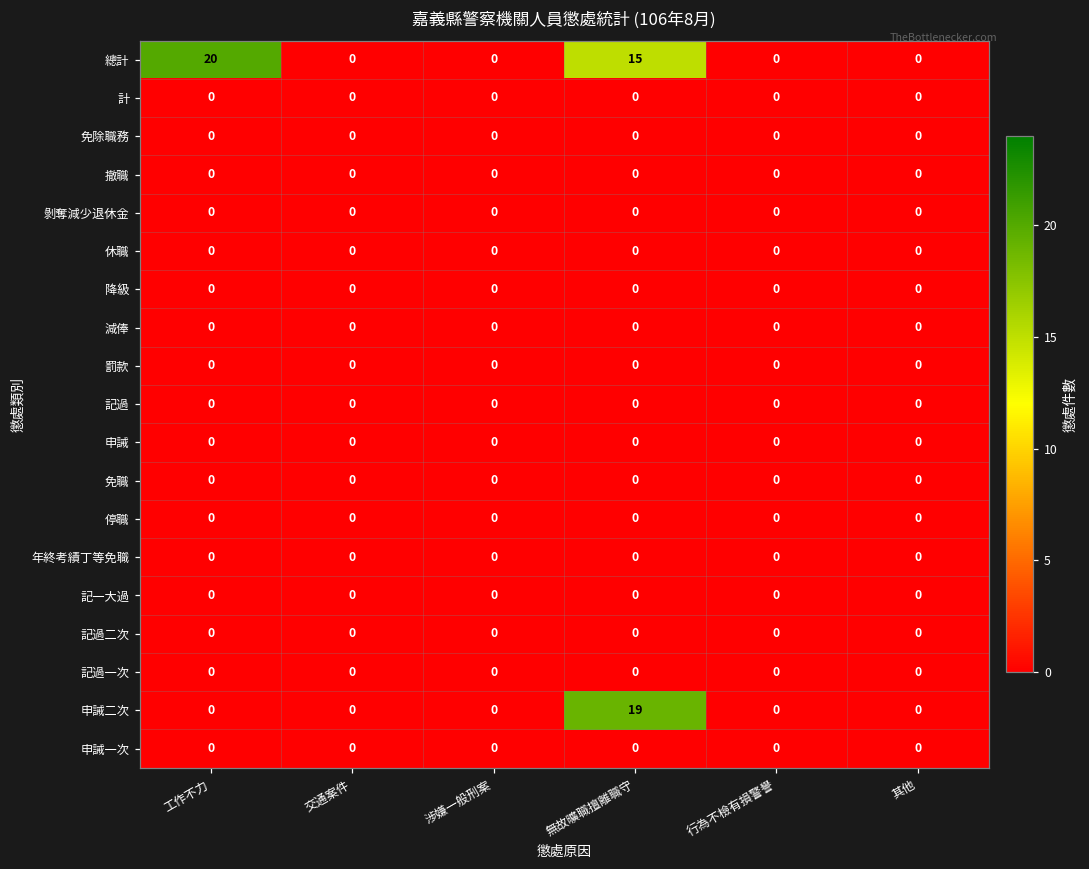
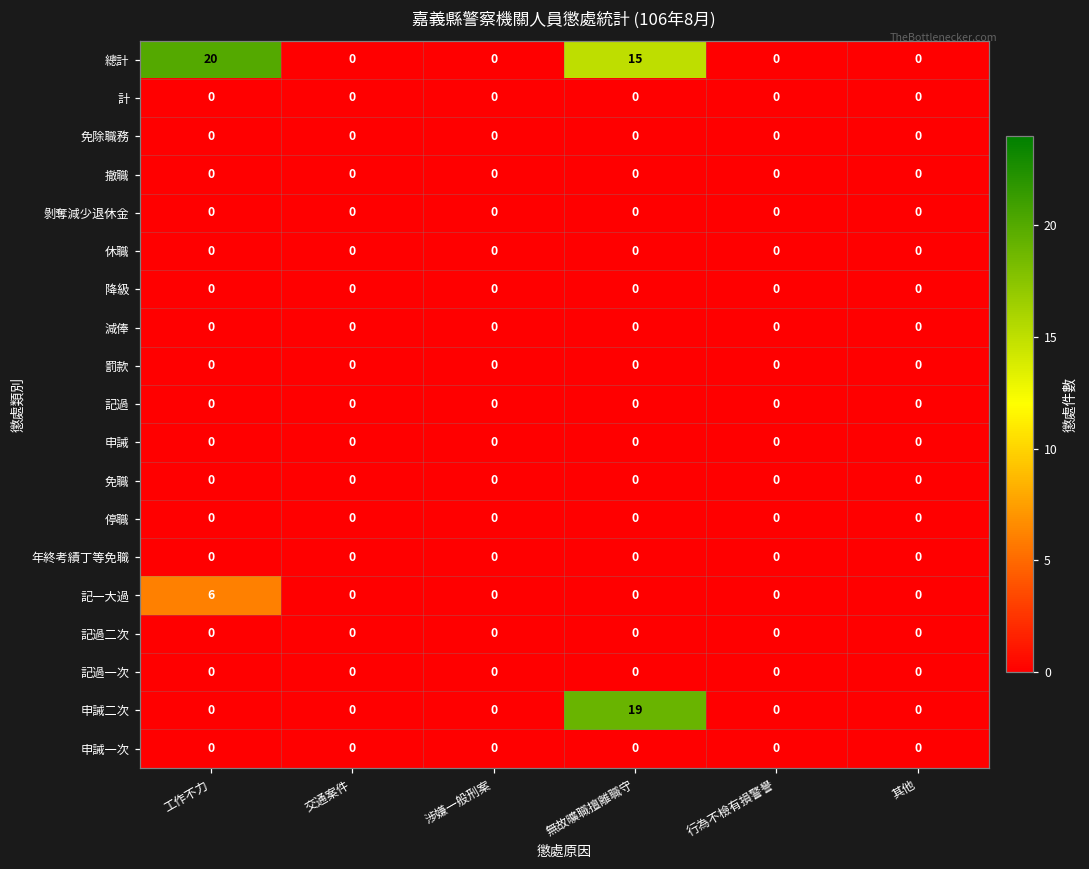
  {
    "總計": {
      "工作不力": 20,
      "交通案件": 0,
      "涉嫌一般刑案": 0,
      "無故曠職擅離職守": 15,
      "行為不檢有損警譽": 0,
      "其他": 0
    },
    "計": {
      "工作不力": 0,
      "交通案件": 0,
      "涉嫌一般刑案": 0,
      "無故曠職擅離職守": 0,
      "行為不檢有損警譽": 0,
      "其他": 0
    },
    "免除職務": {
      "工作不力": 0,
      "交通案件": 0,
      "涉嫌一般刑案": 0,
      "無故曠職擅離職守": 0,
      "行為不檢有損警譽": 0,
      "其他": 0
    },
    "撤職": {
      "工作不力": 0,
      "交通案件": 0,
      "涉嫌一般刑案": 0,
      "無故曠職擅離職守": 0,
      "行為不檢有損警譽": 0,
      "其他": 0
    },
    "剝奪減少退休金": {
      "工作不力": 0,
      "交通案件": 0,
      "涉嫌一般刑案": 0,
      "無故曠職擅離職守": 0,
      "行為不檢有損警譽": 0,
      "其他": 0
    },
    "休職": {
      "工作不力": 0,
      "交通案件": 0,
      "涉嫌一般刑案": 0,
      "無故曠職擅離職守": 0,
      "行為不檢有損警譽": 0,
      "其他": 0
    },
    "降級": {
      "工作不力": 0,
      "交通案件": 0,
      "涉嫌一般刑案": 0,
      "無故曠職擅離職守": 0,
      "行為不檢有損警譽": 0,
      "其他": 0
    },
    "減俸": {
      "工作不力": 0,
      "交通案件": 0,
      "涉嫌一般刑案": 0,
      "無故曠職擅離職守": 0,
      "行為不檢有損警譽": 0,
      "其他": 0
    },
    "罰款": {
      "工作不力": 0,
      "交通案件": 0,
      "涉嫌一般刑案": 0,
      "無故曠職擅離職守": 0,
      "行為不檢有損警譽": 0,
      "其他": 0
    },
    "記過": {
      "工作不力": 0,
      "交通案件": 0,
      "涉嫌一般刑案": 0,
      "無故曠職擅離職守": 0,
      "行為不檢有損警譽": 0,
      "其他": 0
    },
    "申誡": {
      "工作不力": 0,
      "交通案件": 0,
      "涉嫌一般刑案": 0,
      "無故曠職擅離職守": 0,
      "行為不檢有損警譽": 0,
      "其他": 0
    },
    "免職": {
      "工作不力": 0,
      "交通案件": 0,
      "涉嫌一般刑案": 0,
      "無故曠職擅離職守": 0,
      "行為不檢有損警譽": 0,
      "其他": 0
    },
    "停職": {
      "工作不力": 0,
      "交通案件": 0,
      "涉嫌一般刑案": 0,
      "無故曠職擅離職守": 0,
      "行為不檢有損警譽": 0,
      "其他": 0
    },
    "年終考績丁等免職": {
      "工作不力": 0,
      "交通案件": 0,
      "涉嫌一般刑案": 0,
      "無故曠職擅離職守": 0,
      "行為不檢有損警譽": 0,
      "其他": 0
    },
    "記一大過": {
-     "工作不力": 0,
+     "工作不力": 6,
      "交通案件": 0,
      "涉嫌一般刑案": 0,
      "無故曠職擅離職守": 0,
      "行為不檢有損警譽": 0,
      "其他": 0
    },
    "記過二次": {
      "工作不力": 0,
      "交通案件": 0,
      "涉嫌一般刑案": 0,
      "無故曠職擅離職守": 0,
      "行為不檢有損警譽": 0,
      "其他": 0
    },
    "記過一次": {
      "工作不力": 0,
      "交通案件": 0,
      "涉嫌一般刑案": 0,
      "無故曠職擅離職守": 0,
      "行為不檢有損警譽": 0,
      "其他": 0
    },
    "申誡二次": {
      "工作不力": 0,
      "交通案件": 0,
      "涉嫌一般刑案": 0,
      "無故曠職擅離職守": 19,
      "行為不檢有損警譽": 0,
      "其他": 0
    },
    "申誡一次": {
      "工作不力": 0,
      "交通案件": 0,
      "涉嫌一般刑案": 0,
      "無故曠職擅離職守": 0,
      "行為不檢有損警譽": 0,
      "其他": 0
    }
  }
